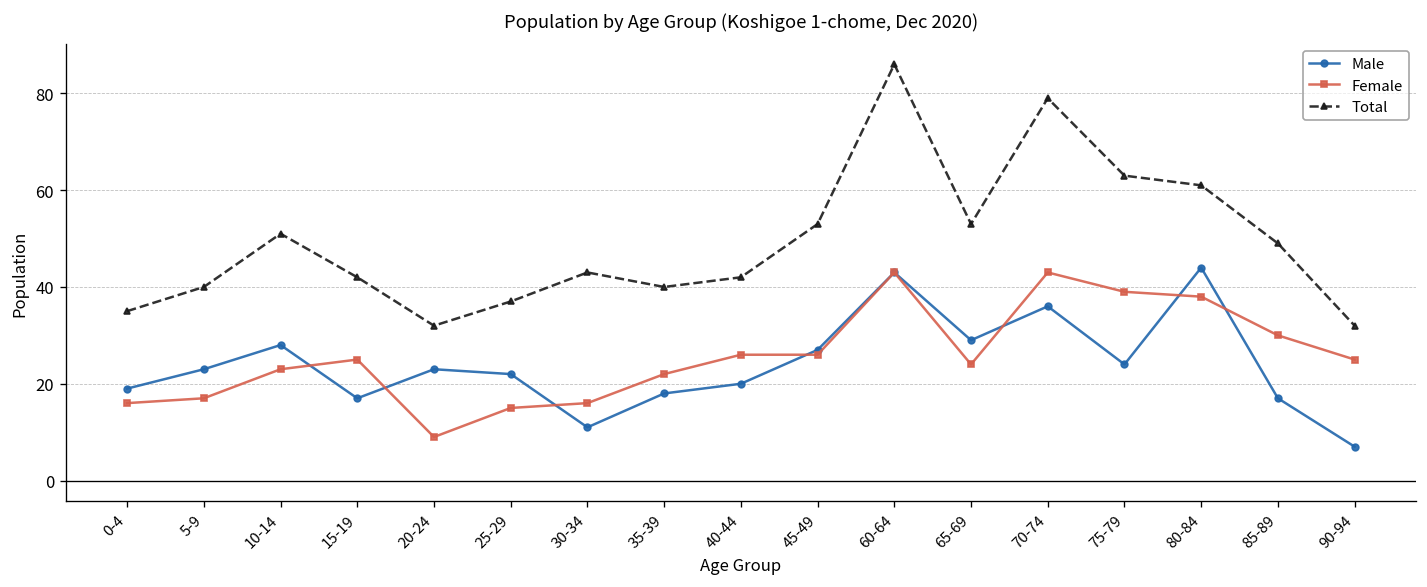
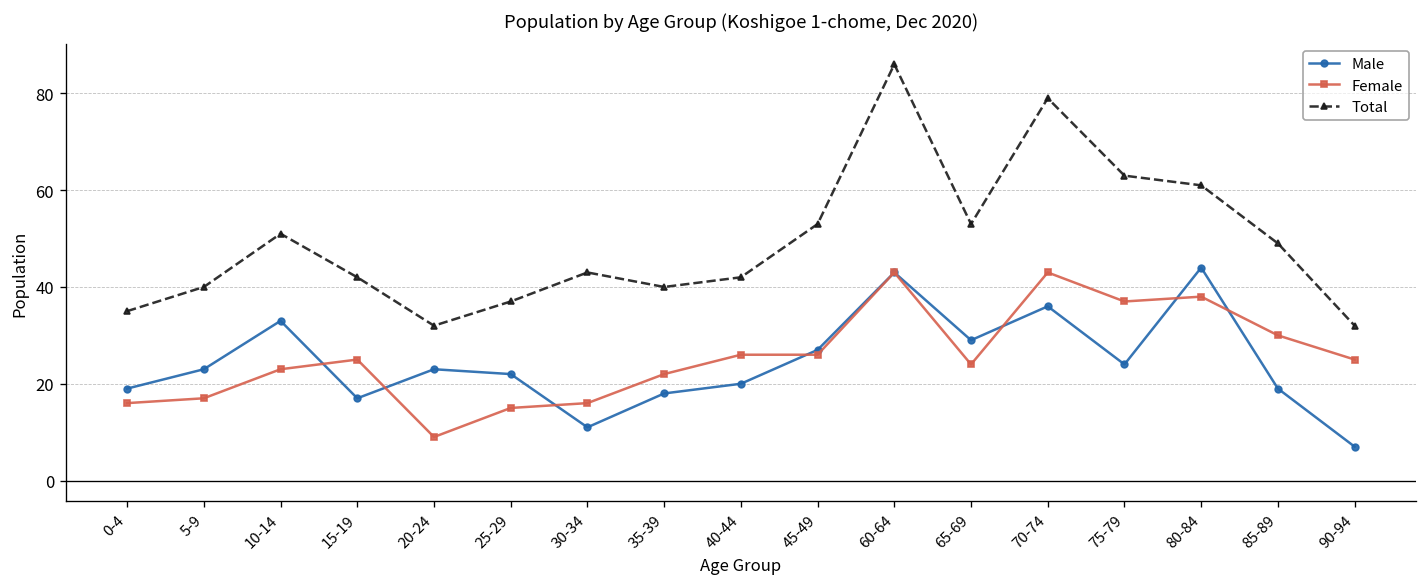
  {
    "Male": {
      "0-4": 19,
      "5-9": 23,
-     "10-14": 28,
+     "10-14": 33,
      "15-19": 17,
      "20-24": 23,
      "25-29": 22,
      "30-34": 11,
      "35-39": 18,
      "40-44": 20,
      "45-49": 27,
      "65-69": 29,
      "70-74": 36,
      "75-79": 24,
      "80-84": 44,
-     "85-89": 17,
+     "85-89": 19,
      "90-94": 7
    },
    "Female": {
      "0-4": 16,
      "5-9": 17,
      "10-14": 23,
      "15-19": 25,
      "20-24": 9,
      "25-29": 15,
      "30-34": 16,
      "35-39": 22,
      "40-44": 26,
      "45-49": 26,
      "65-69": 24,
      "70-74": 43,
-     "75-79": 39,
+     "75-79": 37,
      "80-84": 38,
      "85-89": 30,
      "90-94": 25
    },
    "Total": {
      "0-4": 35,
      "5-9": 40,
      "10-14": 51,
      "15-19": 42,
      "20-24": 32,
      "25-29": 37,
      "30-34": 43,
      "35-39": 40,
      "40-44": 42,
      "45-49": 53,
      "60-64": 86,
      "65-69": 53,
      "70-74": 79,
      "75-79": 63,
      "80-84": 61,
      "85-89": 49,
      "90-94": 32
    }
  }
